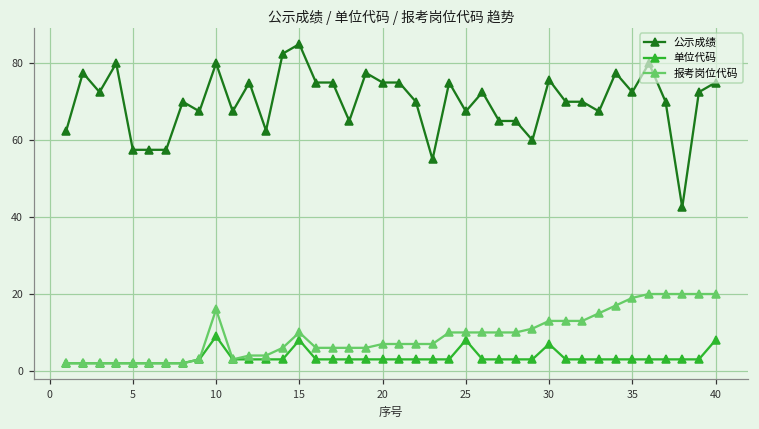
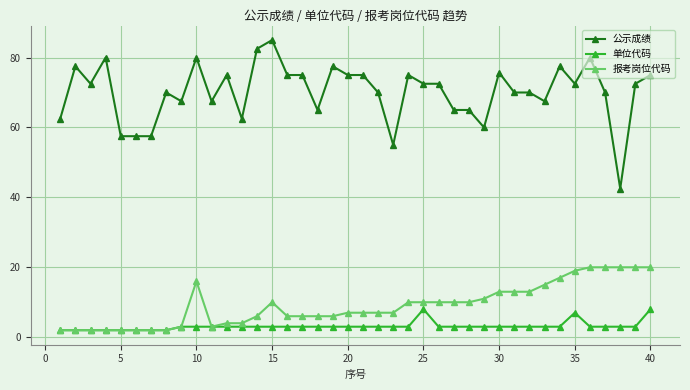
  {
    "公示成绩": {
      "5": 58,
      "10": 80,
      "15": 85,
      "20": 75,
-     "25": 68,
+     "25": 73,
      "30": 76,
      "35": 73
    },
    "单位代码": {
-     "10": 9,
-     "15": 8,
+     "10": 3,
+     "15": 3,
      "20": 3,
      "25": 8,
-     "30": 7,
-     "35": 3,
+     "30": 3,
+     "35": 7,
      "40": 8
    },
    "报考岗位代码": {
      "10": 16,
      "15": 10,
      "20": 7,
      "25": 10,
      "30": 13,
      "35": 19,
      "40": 20
    }
  }
